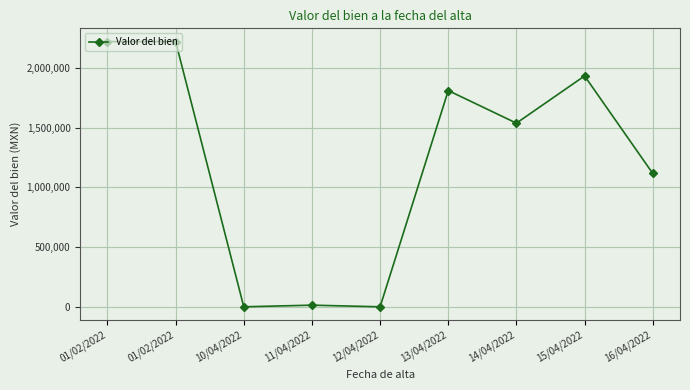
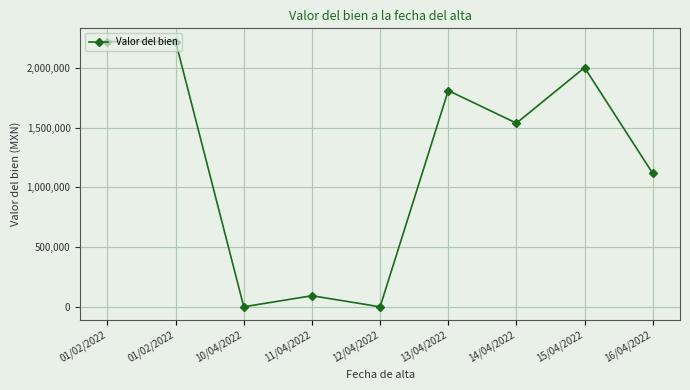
  {
    "10/04/2022": "0",
-   "11/04/2022": "10,000",
+   "11/04/2022": "90,000",
    "12/04/2022": "0",
    "13/04/2022": "1,810,000",
    "14/04/2022": "1,540,000",
-   "15/04/2022": "1,930,000",
+   "15/04/2022": "2,000,000",
    "16/04/2022": "1,120,000"
  }
